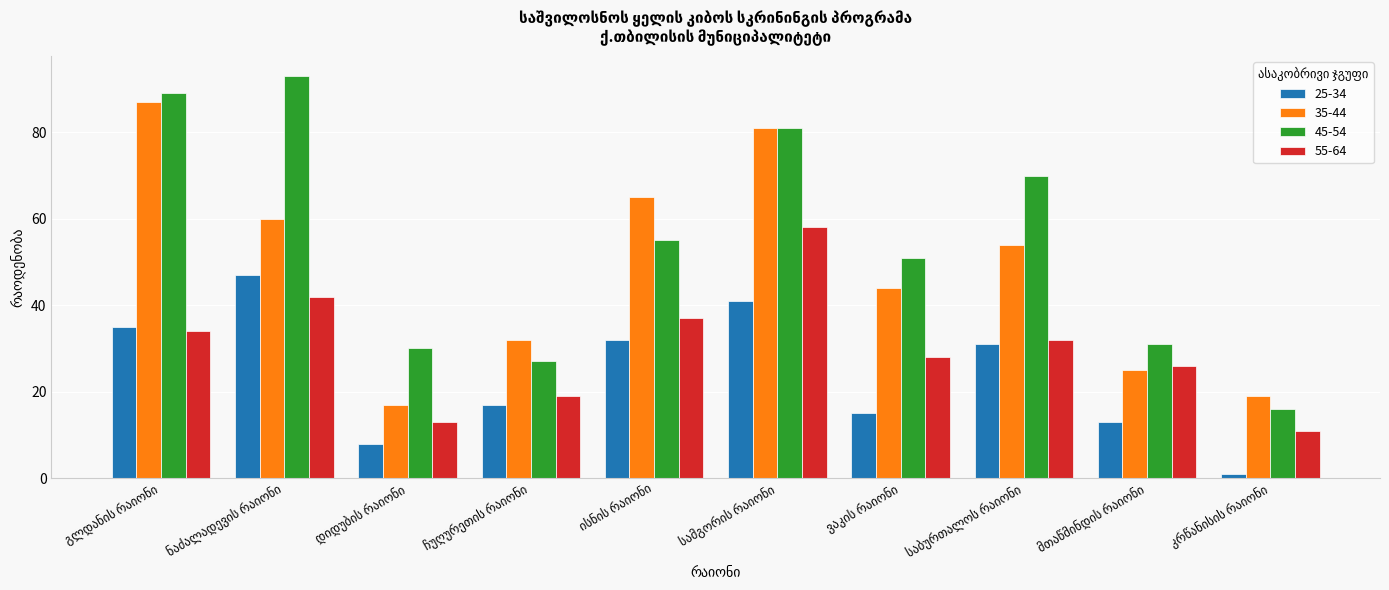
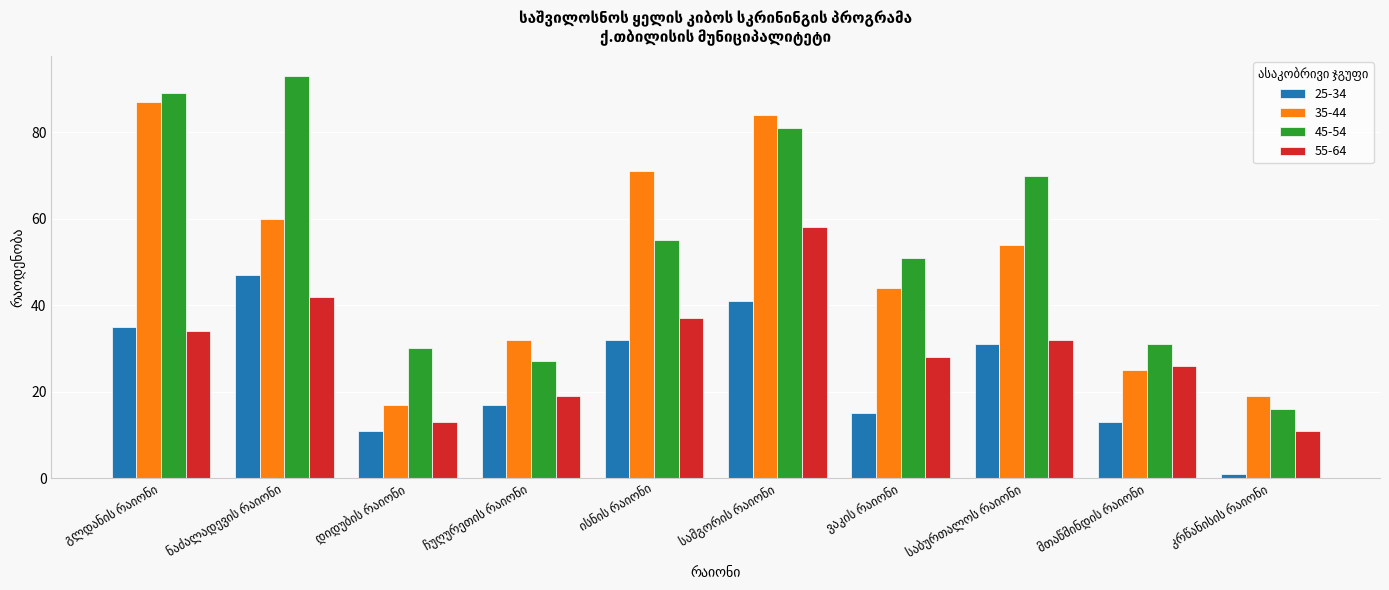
  {
    "25-34": {
      "გლდანის რაიონი": 35,
      "ნაძალადევის რაიონი": 47,
-     "დიდუბის რაიონი": 8,
+     "დიდუბის რაიონი": 11,
      "ჩუღურეთის რაიონი": 17,
      "ისნის რაიონი": 32,
      "სამგორის რაიონი": 41,
      "ვაკის რაიონი": 15,
      "საბურთალოს რაიონი": 31,
      "მთაწმინდის რაიონი": 13,
      "კრწანისის რაიონი": 1
    },
    "35-44": {
      "გლდანის რაიონი": 87,
      "ნაძალადევის რაიონი": 60,
      "დიდუბის რაიონი": 17,
      "ჩუღურეთის რაიონი": 32,
-     "ისნის რაიონი": 65,
-     "სამგორის რაიონი": 81,
+     "ისნის რაიონი": 71,
+     "სამგორის რაიონი": 84,
      "ვაკის რაიონი": 44,
      "საბურთალოს რაიონი": 54,
      "მთაწმინდის რაიონი": 25,
      "კრწანისის რაიონი": 19
    },
    "45-54": {
      "გლდანის რაიონი": 89,
      "ნაძალადევის რაიონი": 93,
      "დიდუბის რაიონი": 30,
      "ჩუღურეთის რაიონი": 27,
      "ისნის რაიონი": 55,
      "სამგორის რაიონი": 81,
      "ვაკის რაიონი": 51,
      "საბურთალოს რაიონი": 70,
      "მთაწმინდის რაიონი": 31,
      "კრწანისის რაიონი": 16
    },
    "55-64": {
      "გლდანის რაიონი": 34,
      "ნაძალადევის რაიონი": 42,
      "დიდუბის რაიონი": 13,
      "ჩუღურეთის რაიონი": 19,
      "ისნის რაიონი": 37,
      "სამგორის რაიონი": 58,
      "ვაკის რაიონი": 28,
      "საბურთალოს რაიონი": 32,
      "მთაწმინდის რაიონი": 26,
      "კრწანისის რაიონი": 11
    }
  }
